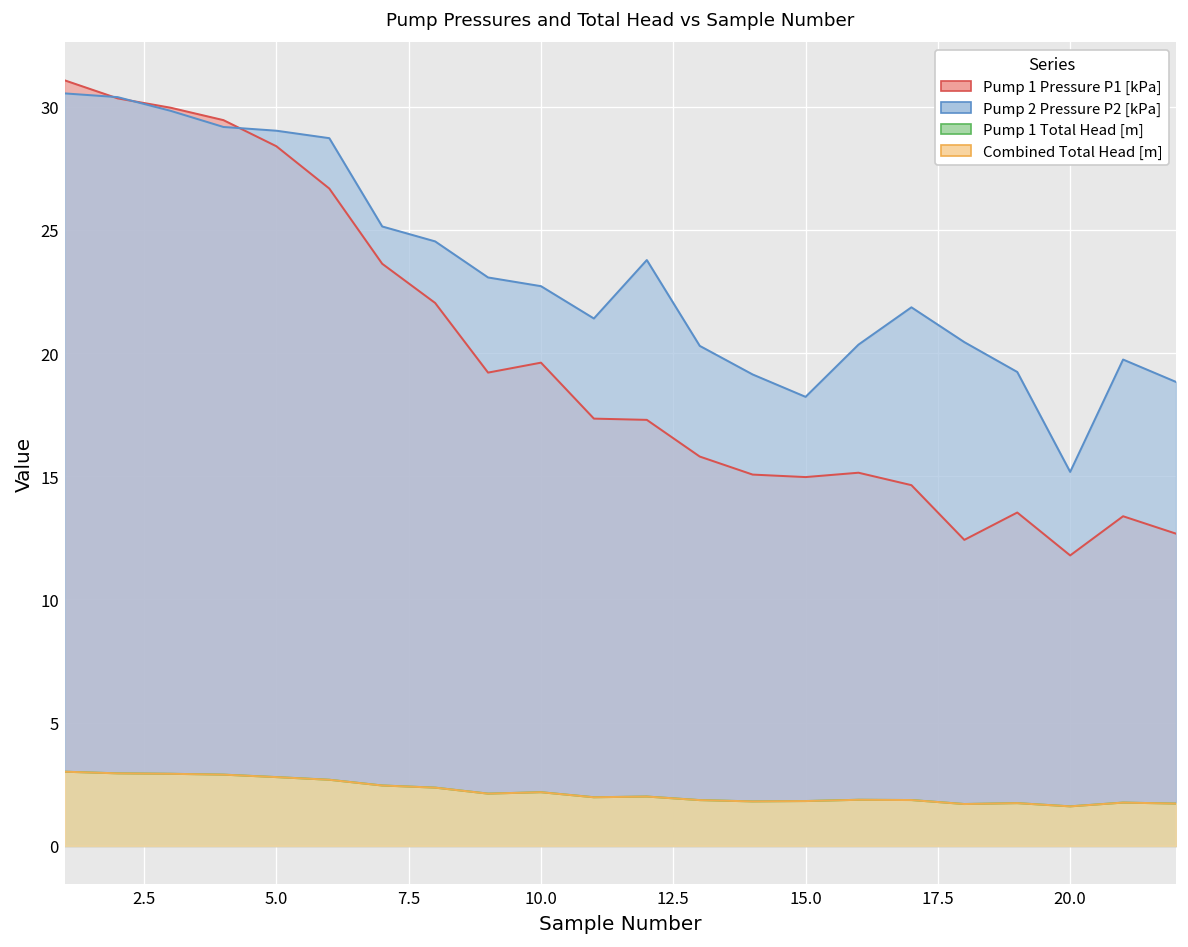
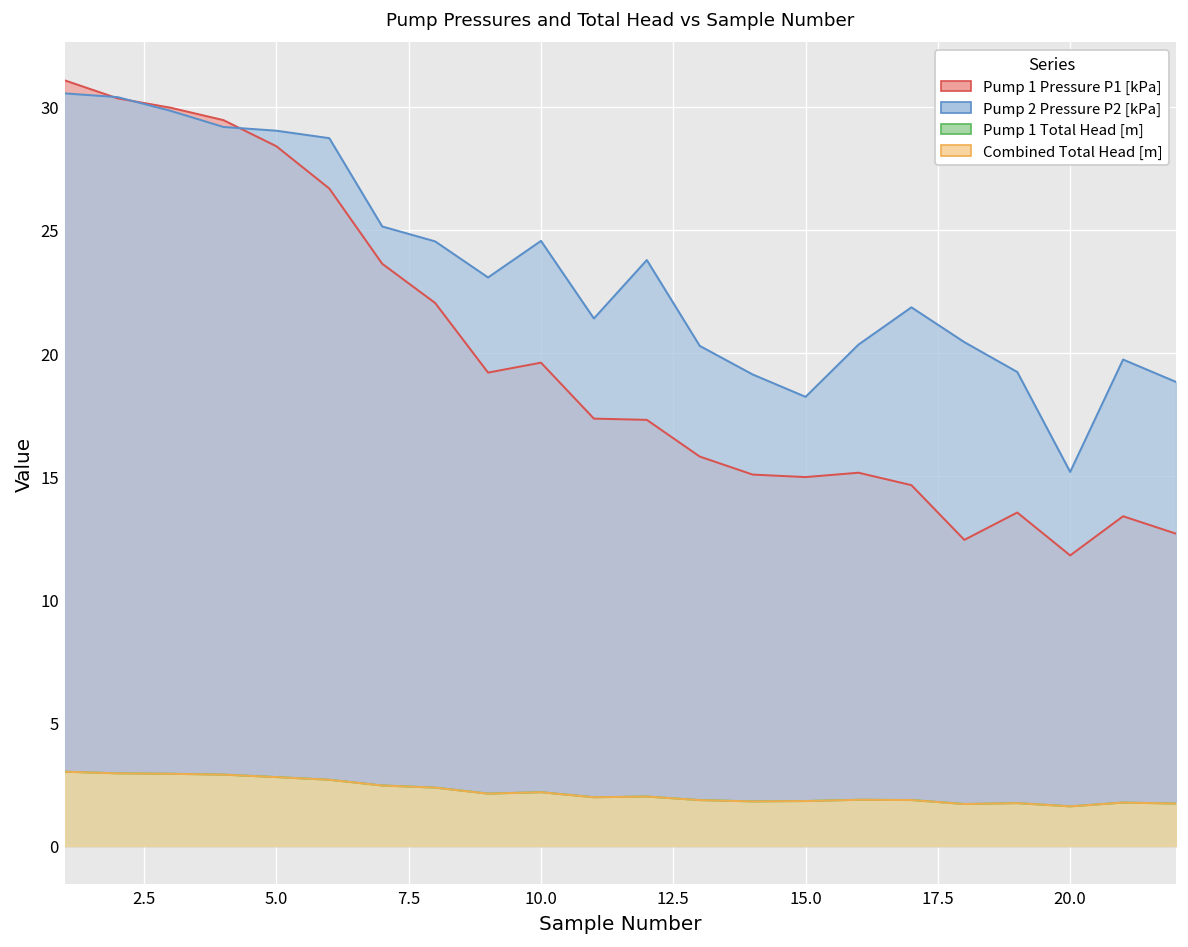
  {
    "Pump 2 Pressure P2 [kPa]": {
      "5.0": 29.0,
-     "10.0": 22.7,
+     "10.0": 24.6,
      "15.0": 18.2,
      "20.0": 15.2
    }
  }
